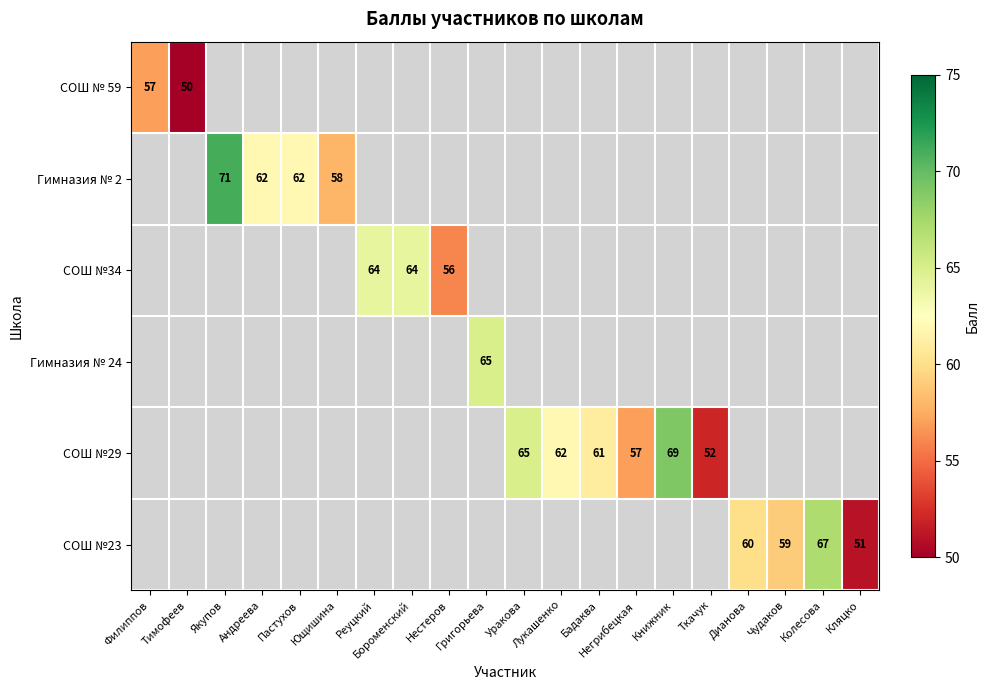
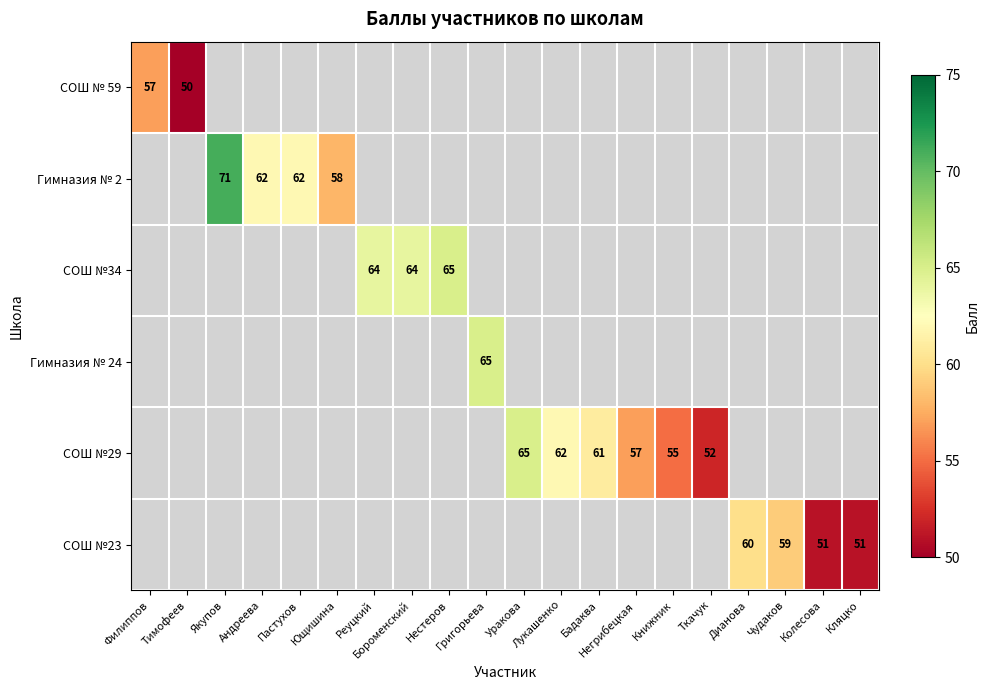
  {
    "СОШ № 59": {
      "Филиппов": 57,
      "Тимофеев": 50
    },
    "Гимназия № 2": {
      "Якупов": 71,
      "Андреева": 62,
      "Пастухов": 62,
      "Ющишина": 58
    },
    "СОШ №34": {
      "Реуцкий": 64,
      "Бороменский": 64,
-     "Нестеров": 56
+     "Нестеров": 65
    },
    "Гимназия № 24": {
      "Григорьева": 65
    },
    "СОШ №29": {
      "Уракова": 65,
      "Лукашенко": 62,
      "Бадаква": 61,
      "Негрибецкая": 57,
-     "Книжник": 69,
+     "Книжник": 55,
      "Ткачук": 52
    },
    "СОШ №23": {
      "Дианова": 60,
      "Чудаков": 59,
-     "Колесова": 67,
+     "Колесова": 51,
      "Кляцко": 51
    }
  }
